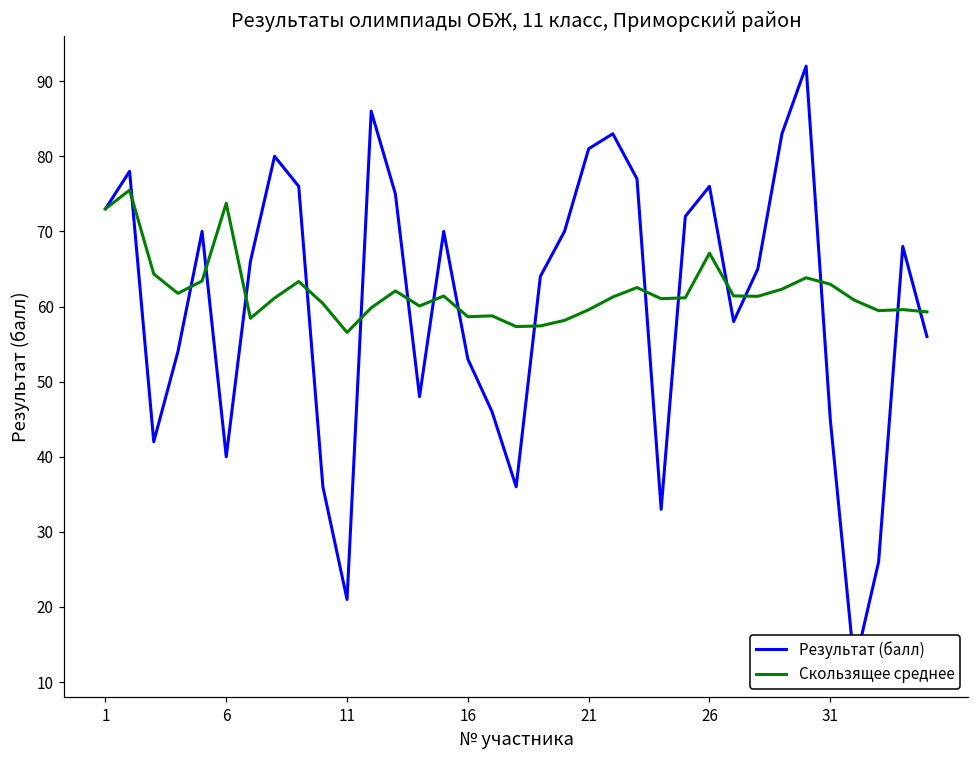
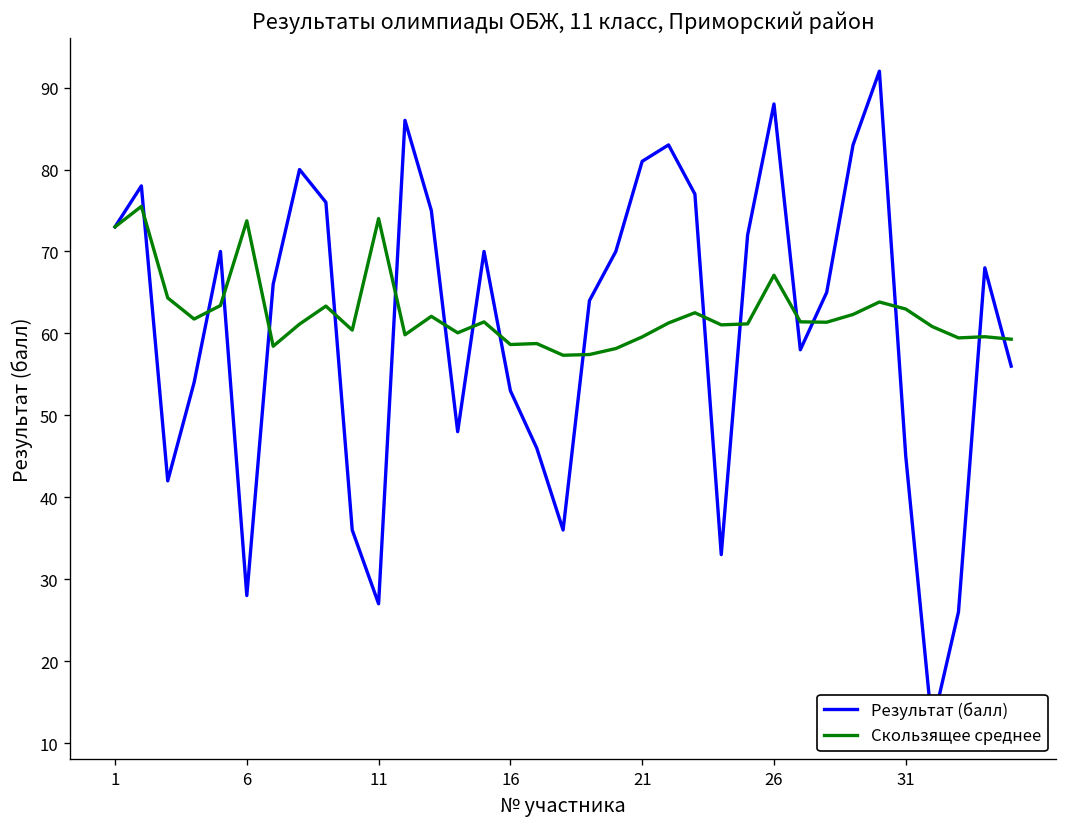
  {
    "Результат (балл)": {
-     "6": 40,
-     "11": 21,
+     "6": 28,
+     "11": 27,
      "16": 53,
      "21": 81,
-     "26": 76,
+     "26": 88,
      "31": 45
    },
    "Скользящее среднее": {
      "6": 74,
-     "11": 57,
+     "11": 74,
      "16": 59,
      "21": 60,
      "26": 67,
      "31": 63
    }
  }
